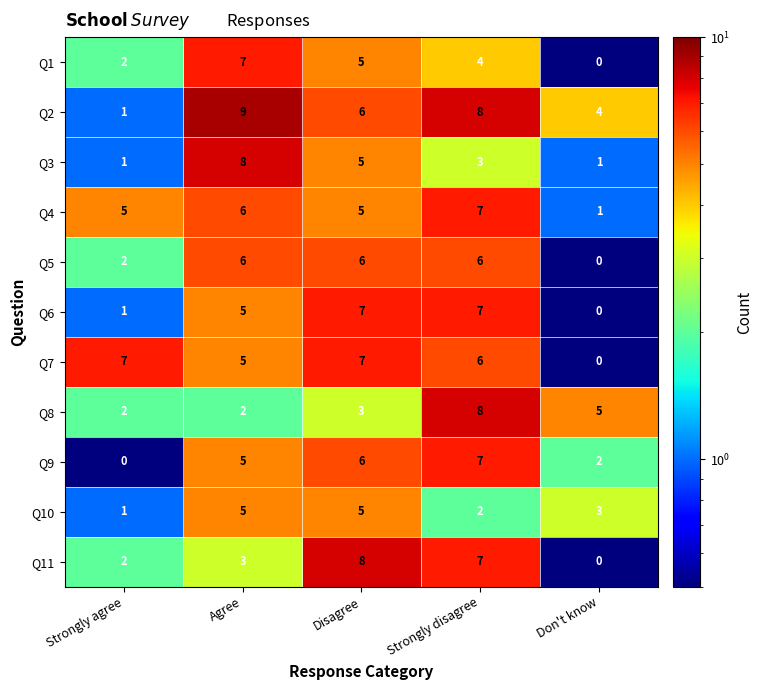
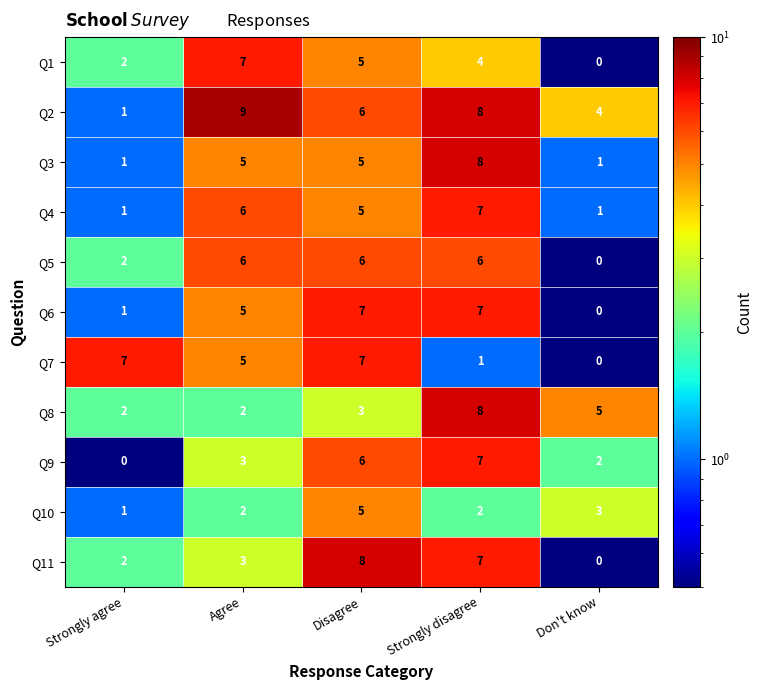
  {
    "Q1": {
      "Strongly agree": 2,
      "Agree": 7,
      "Disagree": 5,
      "Strongly disagree": 4,
      "Don't know": 0
    },
    "Q2": {
      "Strongly agree": 1,
      "Agree": 9,
      "Disagree": 6,
      "Strongly disagree": 8,
      "Don't know": 4
    },
    "Q3": {
      "Strongly agree": 1,
-     "Agree": 8,
+     "Agree": 5,
      "Disagree": 5,
-     "Strongly disagree": 3,
+     "Strongly disagree": 8,
      "Don't know": 1
    },
    "Q4": {
-     "Strongly agree": 5,
+     "Strongly agree": 1,
      "Agree": 6,
      "Disagree": 5,
      "Strongly disagree": 7,
      "Don't know": 1
    },
    "Q5": {
      "Strongly agree": 2,
      "Agree": 6,
      "Disagree": 6,
      "Strongly disagree": 6,
      "Don't know": 0
    },
    "Q6": {
      "Strongly agree": 1,
      "Agree": 5,
      "Disagree": 7,
      "Strongly disagree": 7,
      "Don't know": 0
    },
    "Q7": {
      "Strongly agree": 7,
      "Agree": 5,
      "Disagree": 7,
-     "Strongly disagree": 6,
+     "Strongly disagree": 1,
      "Don't know": 0
    },
    "Q8": {
      "Strongly agree": 2,
      "Agree": 2,
      "Disagree": 3,
      "Strongly disagree": 8,
      "Don't know": 5
    },
    "Q9": {
      "Strongly agree": 0,
-     "Agree": 5,
+     "Agree": 3,
      "Disagree": 6,
      "Strongly disagree": 7,
      "Don't know": 2
    },
    "Q10": {
      "Strongly agree": 1,
-     "Agree": 5,
+     "Agree": 2,
      "Disagree": 5,
      "Strongly disagree": 2,
      "Don't know": 3
    },
    "Q11": {
      "Strongly agree": 2,
      "Agree": 3,
      "Disagree": 8,
      "Strongly disagree": 7,
      "Don't know": 0
    }
  }
